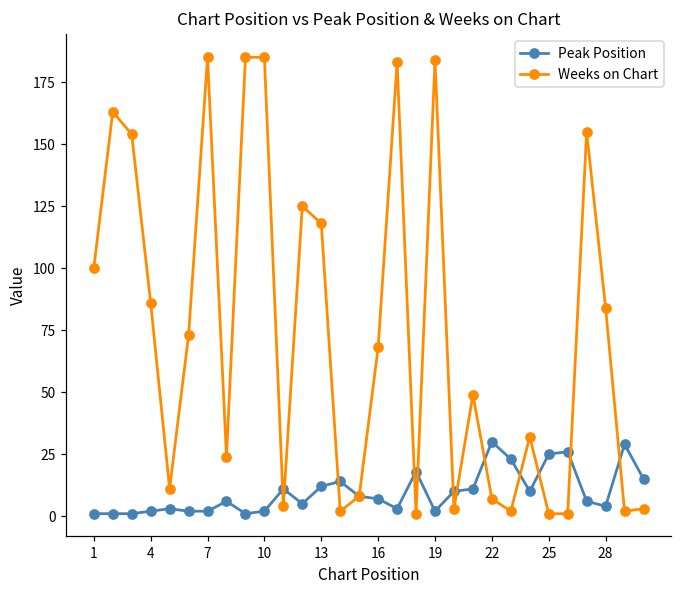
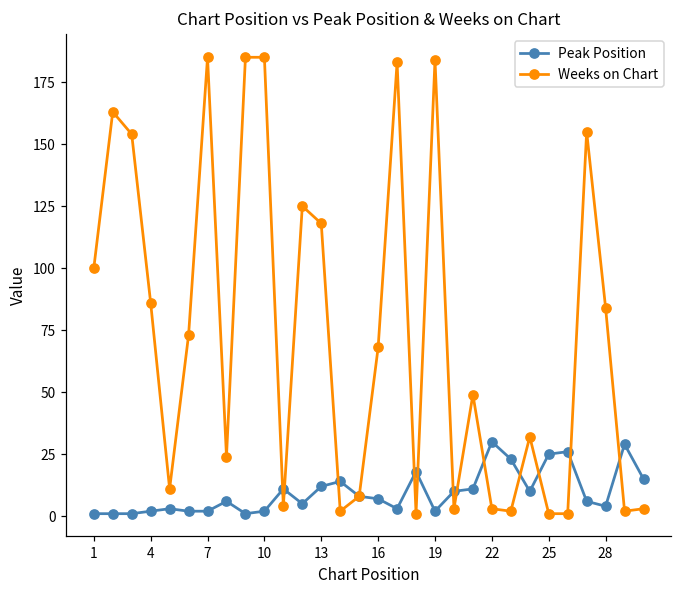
  {
    "Peak Position": {
      "1": 1,
      "4": 2,
      "7": 2,
      "10": 2,
      "13": 12,
      "16": 7,
      "19": 2,
      "22": 30,
      "25": 25,
      "28": 4
    },
    "Weeks on Chart": {
      "1": 100,
      "4": 86,
      "7": 185,
      "10": 185,
      "13": 118,
      "16": 68,
      "19": 184,
-     "22": 7,
+     "22": 3,
      "25": 1,
      "28": 84
    }
  }
